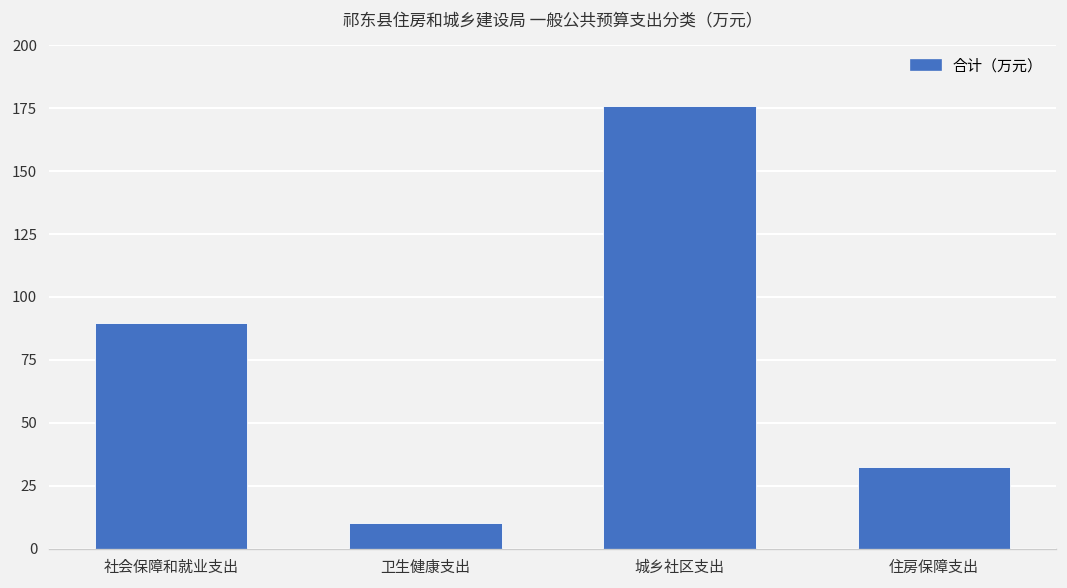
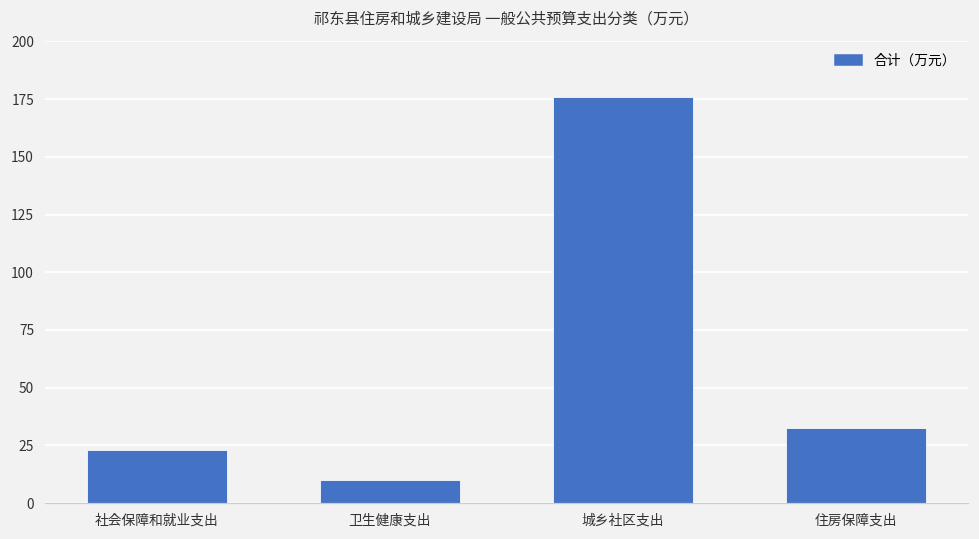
  {
-   "社会保障和就业支出": 90,
+   "社会保障和就业支出": 23,
    "卫生健康支出": 10,
    "城乡社区支出": 176,
    "住房保障支出": 33
  }
